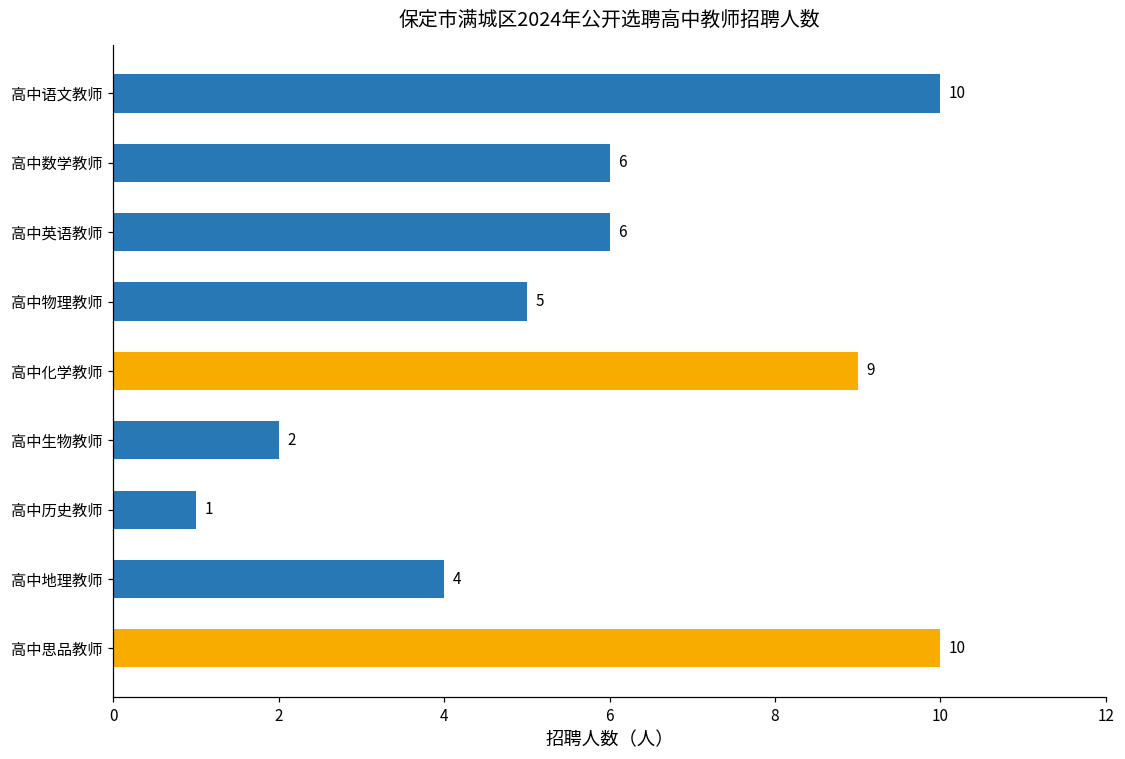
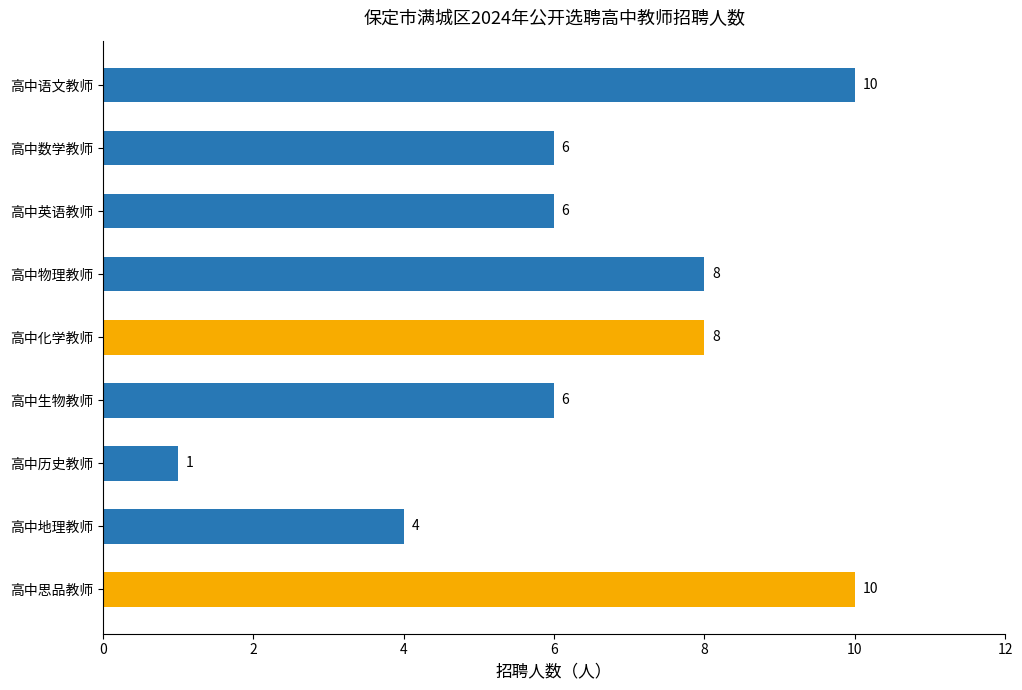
  {
    "高中语文教师": 10,
    "高中数学教师": 6,
    "高中英语教师": 6,
-   "高中物理教师": 5,
-   "高中化学教师": 9,
-   "高中生物教师": 2,
+   "高中物理教师": 8,
+   "高中化学教师": 8,
+   "高中生物教师": 6,
    "高中历史教师": 1,
    "高中地理教师": 4,
    "高中思品教师": 10
  }
